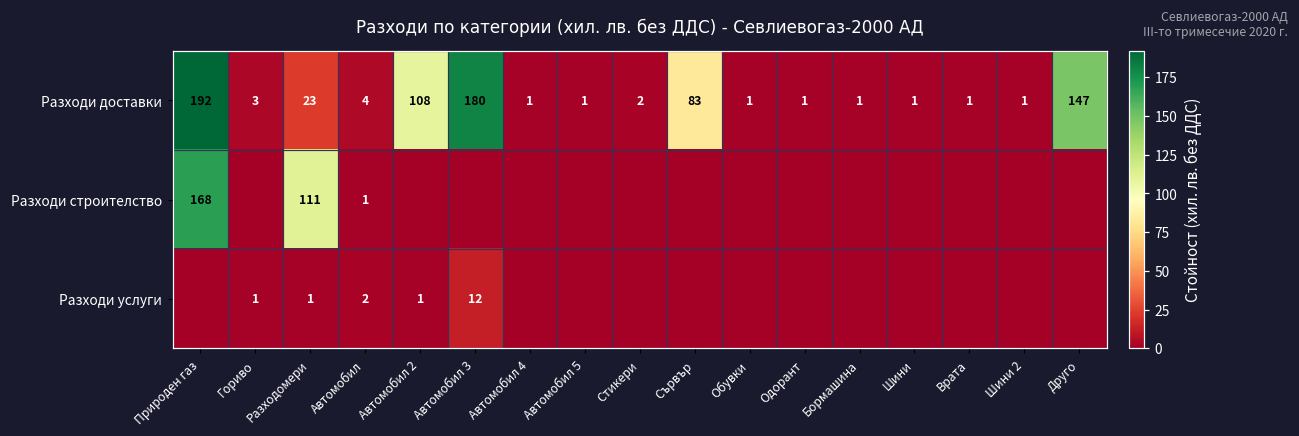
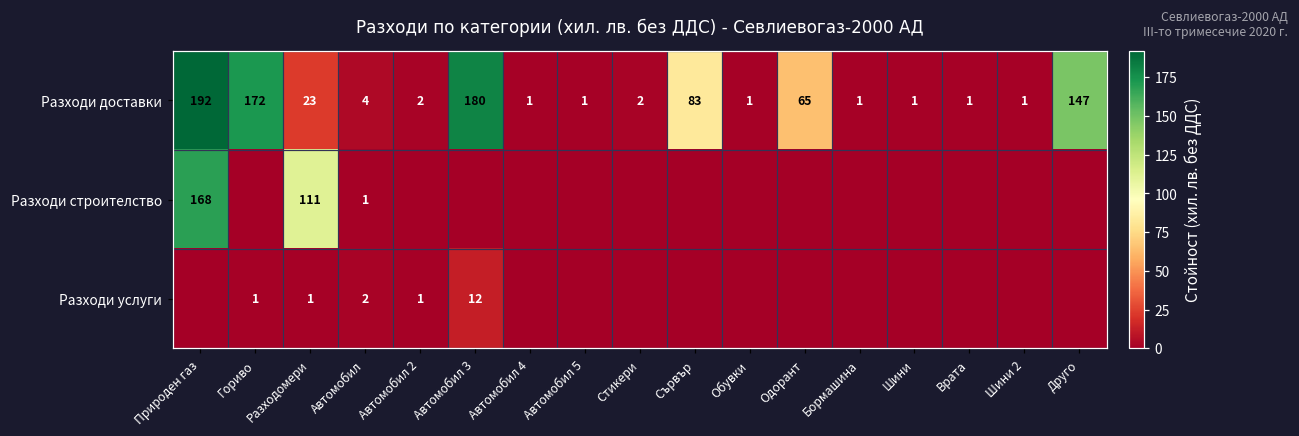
  {
    "Разходи доставки": {
      "Природен газ": 192,
-     "Гориво": 3,
+     "Гориво": 172,
      "Разходомери": 23,
      "Автомобил": 4,
-     "Автомобил 2": 108,
+     "Автомобил 2": 2,
      "Автомобил 3": 180,
      "Автомобил 4": 1,
      "Автомобил 5": 1,
      "Стикери": 2,
      "Сървър": 83,
      "Обувки": 1,
-     "Одорант": 1,
+     "Одорант": 65,
      "Бормашина": 1,
      "Шини": 1,
      "Врата": 1,
      "Шини 2": 1,
      "Друго": 147
    },
    "Разходи строителство": {
      "Природен газ": 168,
      "Разходомери": 111,
      "Автомобил": 1
    },
    "Разходи услуги": {
      "Гориво": 1,
      "Разходомери": 1,
      "Автомобил": 2,
      "Автомобил 2": 1,
      "Автомобил 3": 12
    }
  }
